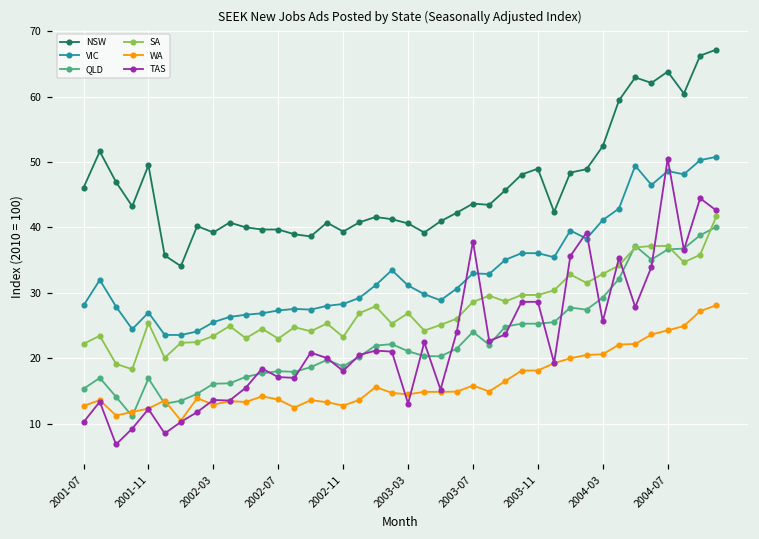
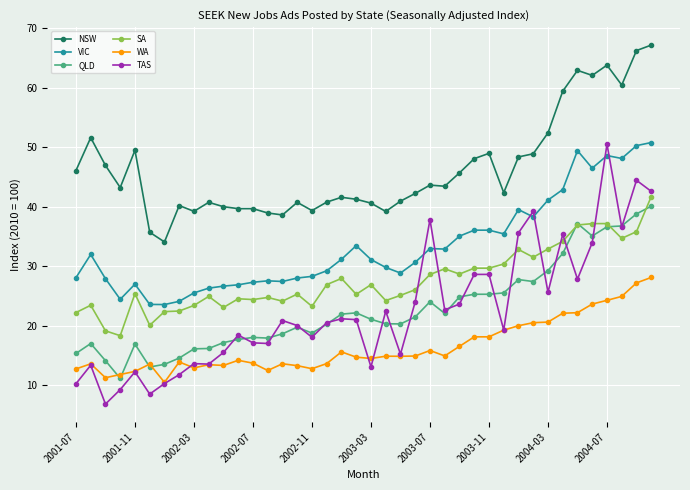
  {
    "NSW": {
      "2001-07": 46,
      "2001-11": 50,
      "2002-03": 39,
      "2002-07": 40,
      "2002-11": 39,
      "2003-03": 41,
      "2003-07": 44,
      "2003-11": 49,
      "2004-03": 52,
      "2004-07": 64
    },
    "SA": {
      "2001-07": 22,
      "2001-11": 25,
      "2002-03": 23,
-     "2002-07": 23,
+     "2002-07": 24,
      "2002-11": 23,
      "2003-03": 27,
      "2003-07": 29,
      "2003-11": 30,
      "2004-03": 33,
      "2004-07": 37
    },
    "WA": {
      "2001-07": 13,
      "2002-03": 13,
      "2002-07": 14,
      "2002-11": 13,
      "2003-03": 14,
      "2003-07": 16,
      "2003-11": 18,
      "2004-03": 21,
      "2004-07": 24
    },
    "TAS": {
      "2001-07": 10,
      "2002-03": 14,
      "2002-07": 17,
      "2002-11": 18,
      "2003-03": 13,
      "2003-07": 38,
      "2003-11": 29,
      "2004-03": 26,
      "2004-07": 51
    }
  }
